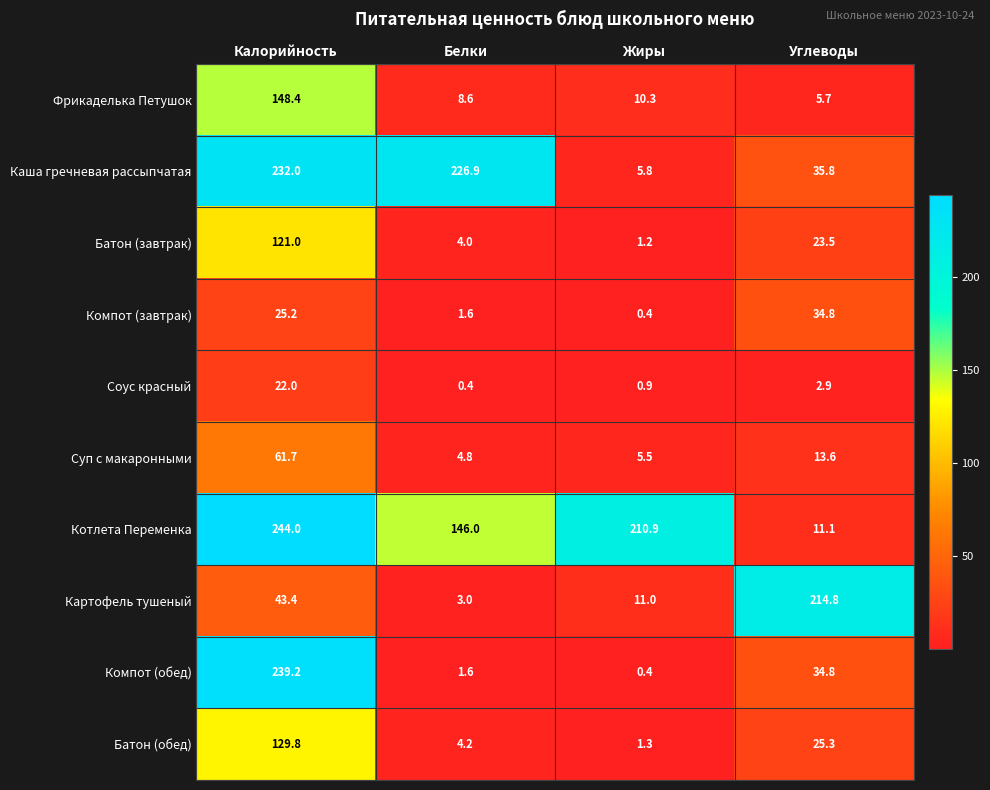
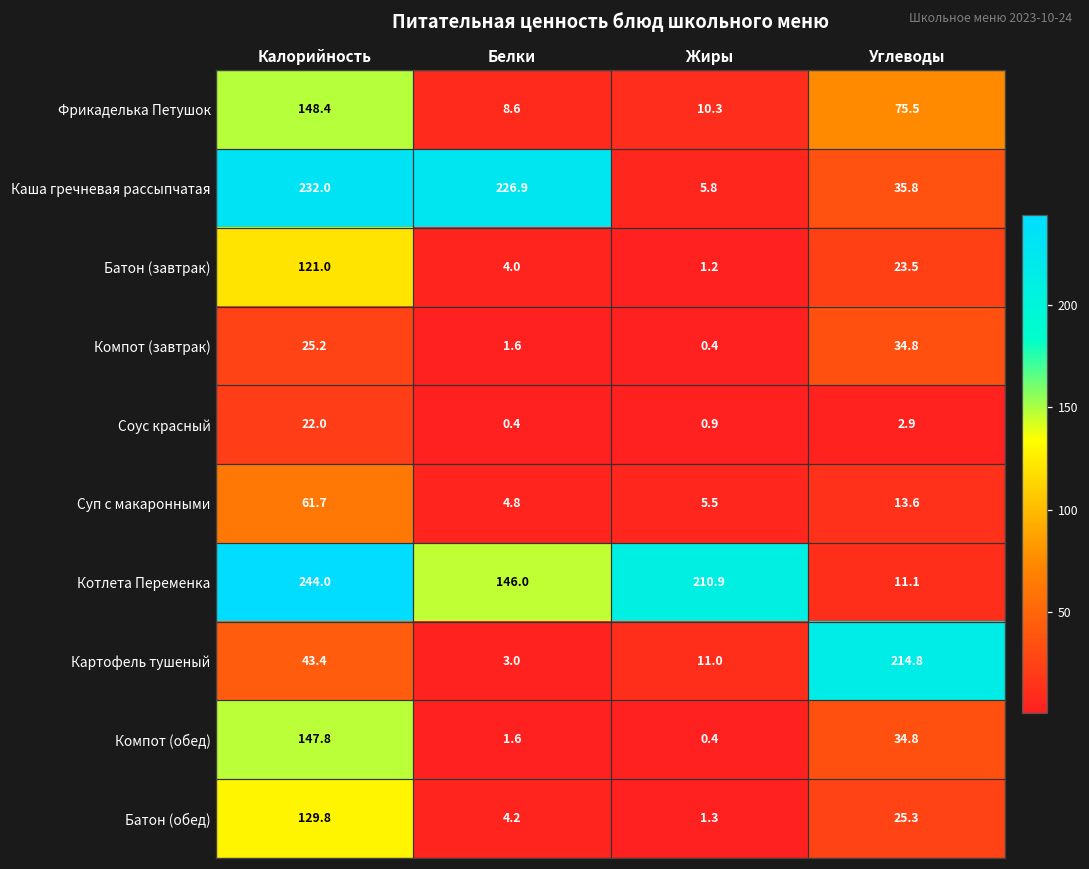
  {
    "Фрикаделька Петушок": {
      "Калорийность": 148.4,
      "Белки": 8.6,
      "Жиры": 10.3,
-     "Углеводы": 5.7
+     "Углеводы": 75.5
    },
    "Каша гречневая рассыпчатая": {
      "Калорийность": 232.0,
      "Белки": 226.9,
      "Жиры": 5.8,
      "Углеводы": 35.8
    },
    "Батон (завтрак)": {
      "Калорийность": 121.0,
      "Белки": 4.0,
      "Жиры": 1.2,
      "Углеводы": 23.5
    },
    "Компот (завтрак)": {
      "Калорийность": 25.2,
      "Белки": 1.6,
      "Жиры": 0.4,
      "Углеводы": 34.8
    },
    "Соус красный": {
      "Калорийность": 22.0,
      "Белки": 0.4,
      "Жиры": 0.9,
      "Углеводы": 2.9
    },
    "Суп с макаронными": {
      "Калорийность": 61.7,
      "Белки": 4.8,
      "Жиры": 5.5,
      "Углеводы": 13.6
    },
    "Котлета Переменка": {
      "Калорийность": 244.0,
      "Белки": 146.0,
      "Жиры": 210.9,
      "Углеводы": 11.1
    },
    "Картофель тушеный": {
      "Калорийность": 43.4,
      "Белки": 3.0,
      "Жиры": 11.0,
      "Углеводы": 214.8
    },
    "Компот (обед)": {
-     "Калорийность": 239.2,
+     "Калорийность": 147.8,
      "Белки": 1.6,
      "Жиры": 0.4,
      "Углеводы": 34.8
    },
    "Батон (обед)": {
      "Калорийность": 129.8,
      "Белки": 4.2,
      "Жиры": 1.3,
      "Углеводы": 25.3
    }
  }
